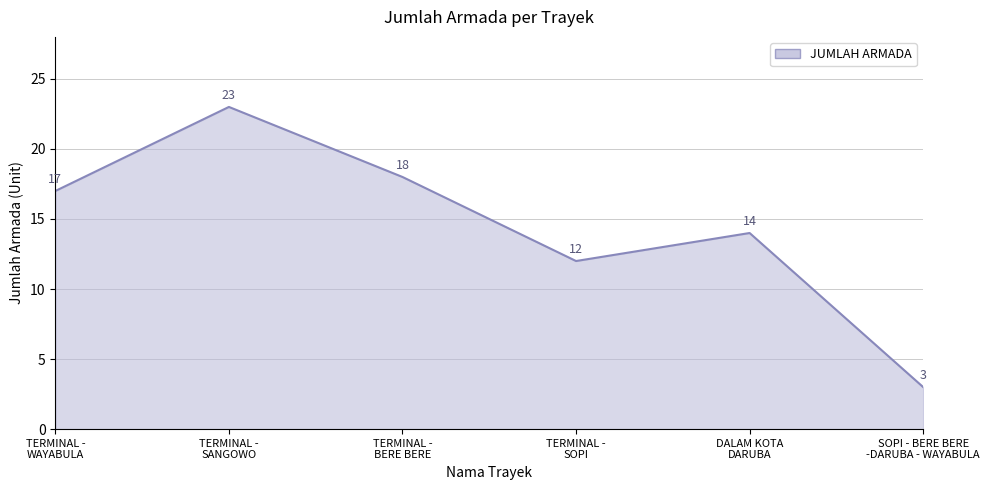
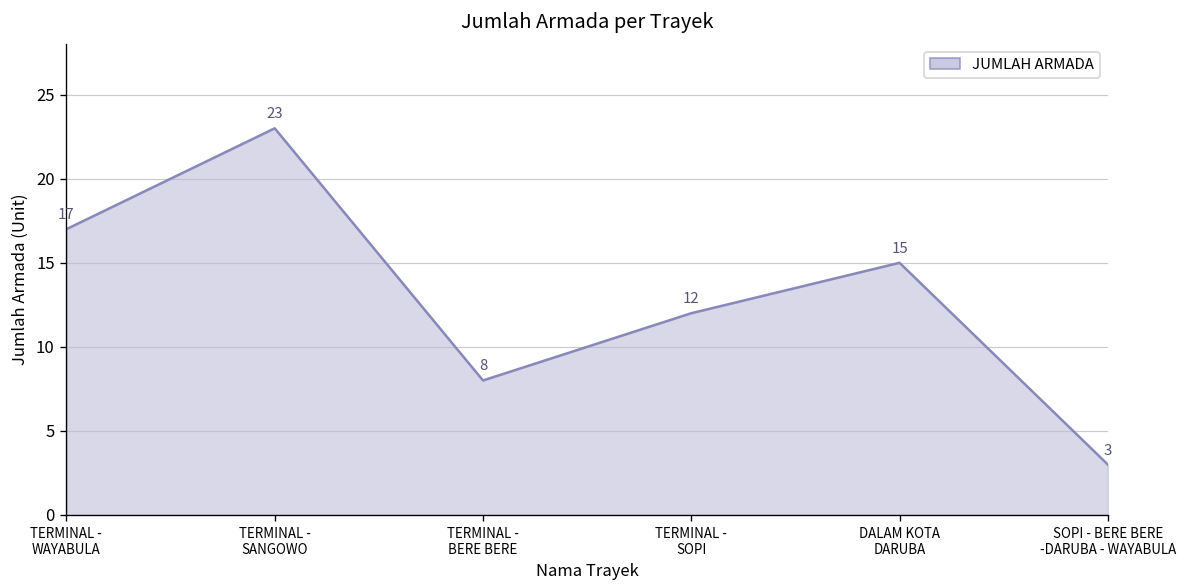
  {
    "TERMINAL - WAYABULA": 17,
    "TERMINAL - SANGOWO": 23,
-   "TERMINAL - BERE BERE": 18,
+   "TERMINAL - BERE BERE": 8,
    "TERMINAL - SOPI": 12,
-   "DALAM KOTA DARUBA": 14,
+   "DALAM KOTA DARUBA": 15,
    "SOPI - BERE BERE -DARUBA - WAYABULA": 3
  }
